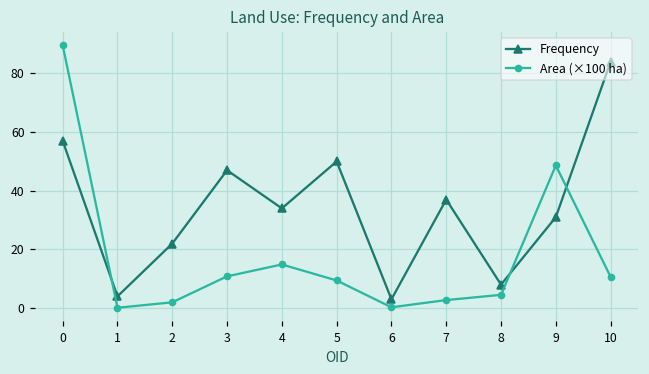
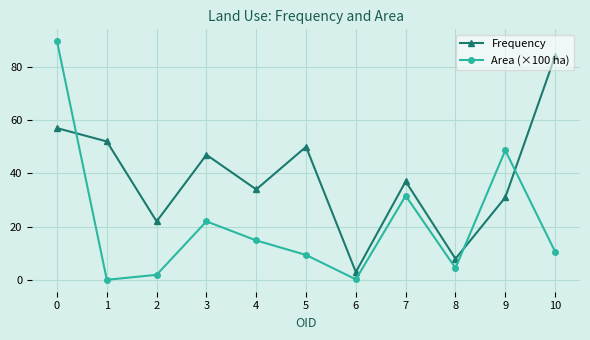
  {
    "Frequency": {
      "0": 57,
-     "1": 4,
+     "1": 52,
      "2": 22,
      "3": 47,
      "4": 34,
      "5": 50,
      "6": 3,
      "7": 37,
      "8": 8,
      "9": 31
    },
    "Area (×100 ha)": {
      "0": 90,
      "1": 0,
      "2": 2,
-     "3": 11,
+     "3": 22,
      "4": 15,
      "5": 9,
      "6": 0,
-     "7": 3,
+     "7": 32,
      "8": 5,
      "9": 49,
      "10": 11
    }
  }
